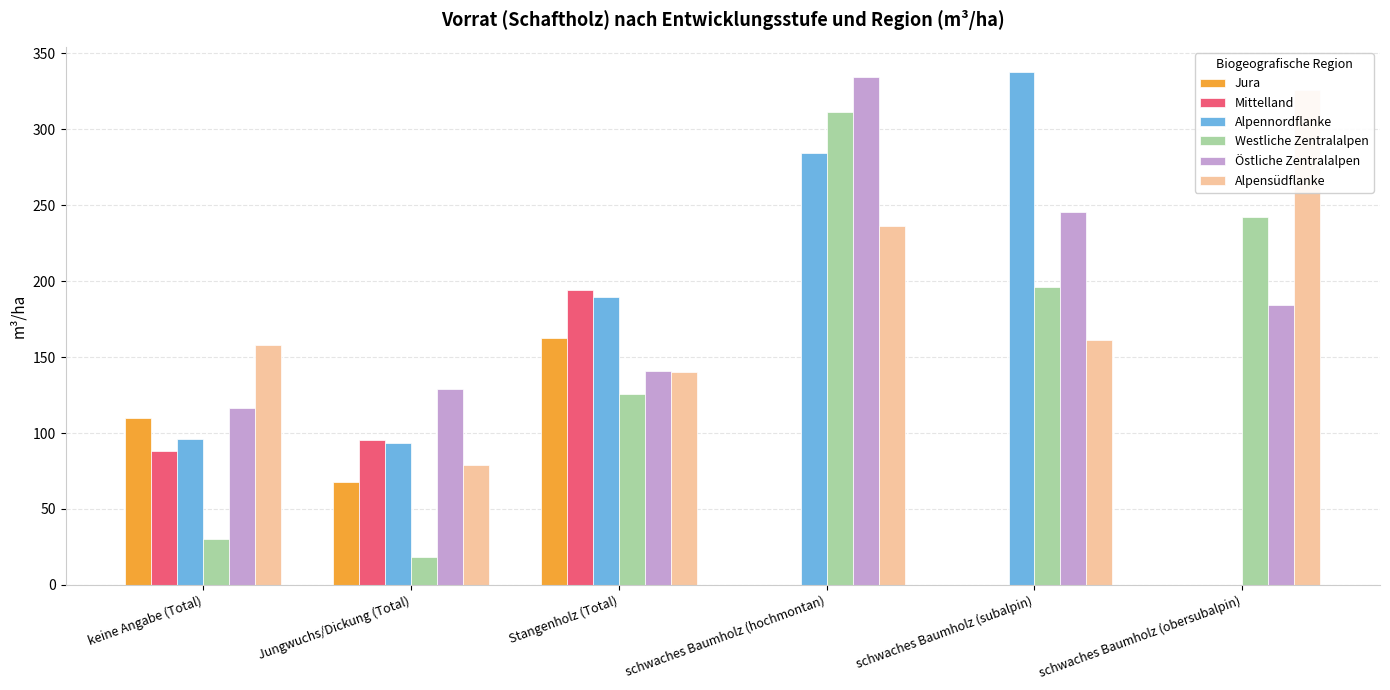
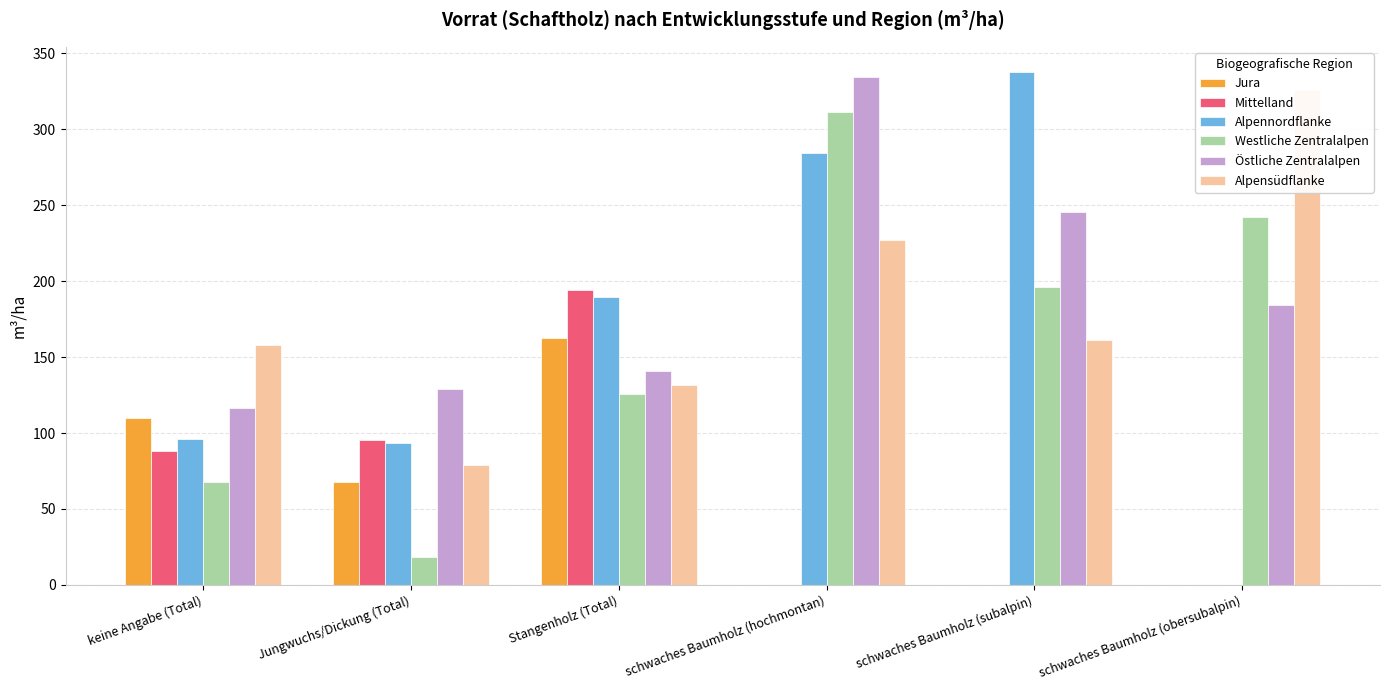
  {
    "Jura": {
      "keine Angabe (Total)": 110,
      "Jungwuchs/Dickung (Total)": 68,
      "Stangenholz (Total)": 163,
      "schwaches Baumholz (hochmontan)": 0,
      "schwaches Baumholz (subalpin)": 0,
      "schwaches Baumholz (obersubalpin)": 0
    },
    "Mittelland": {
      "keine Angabe (Total)": 88,
      "Jungwuchs/Dickung (Total)": 95,
      "Stangenholz (Total)": 194,
      "schwaches Baumholz (hochmontan)": 0,
      "schwaches Baumholz (subalpin)": 0,
      "schwaches Baumholz (obersubalpin)": 0
    },
    "Alpennordflanke": {
      "keine Angabe (Total)": 96,
      "Jungwuchs/Dickung (Total)": 94,
      "Stangenholz (Total)": 190,
      "schwaches Baumholz (hochmontan)": 285,
      "schwaches Baumholz (subalpin)": 338,
      "schwaches Baumholz (obersubalpin)": 0
    },
    "Westliche Zentralalpen": {
-     "keine Angabe (Total)": 30,
+     "keine Angabe (Total)": 68,
      "Jungwuchs/Dickung (Total)": 19,
      "Stangenholz (Total)": 126,
      "schwaches Baumholz (hochmontan)": 311,
      "schwaches Baumholz (subalpin)": 196,
      "schwaches Baumholz (obersubalpin)": 242
    },
    "Östliche Zentralalpen": {
      "keine Angabe (Total)": 117,
      "Jungwuchs/Dickung (Total)": 129,
      "Stangenholz (Total)": 141,
      "schwaches Baumholz (hochmontan)": 335,
      "schwaches Baumholz (subalpin)": 246,
      "schwaches Baumholz (obersubalpin)": 185
    },
    "Alpensüdflanke": {
      "keine Angabe (Total)": 158,
      "Jungwuchs/Dickung (Total)": 79,
-     "Stangenholz (Total)": 140,
-     "schwaches Baumholz (hochmontan)": 237,
+     "Stangenholz (Total)": 131,
+     "schwaches Baumholz (hochmontan)": 227,
      "schwaches Baumholz (subalpin)": 161
    }
  }
